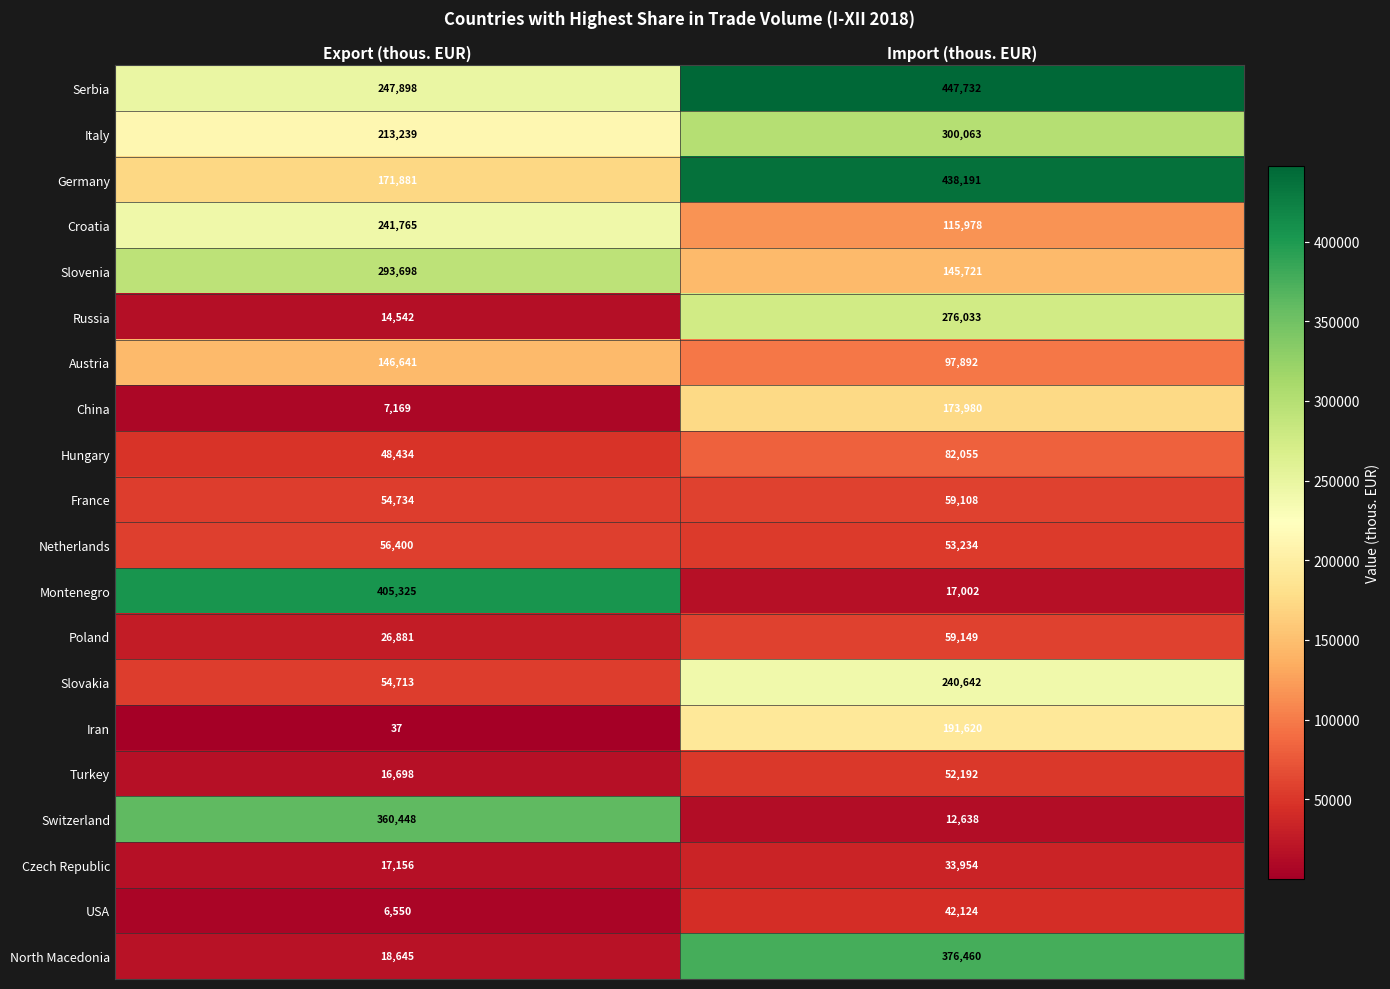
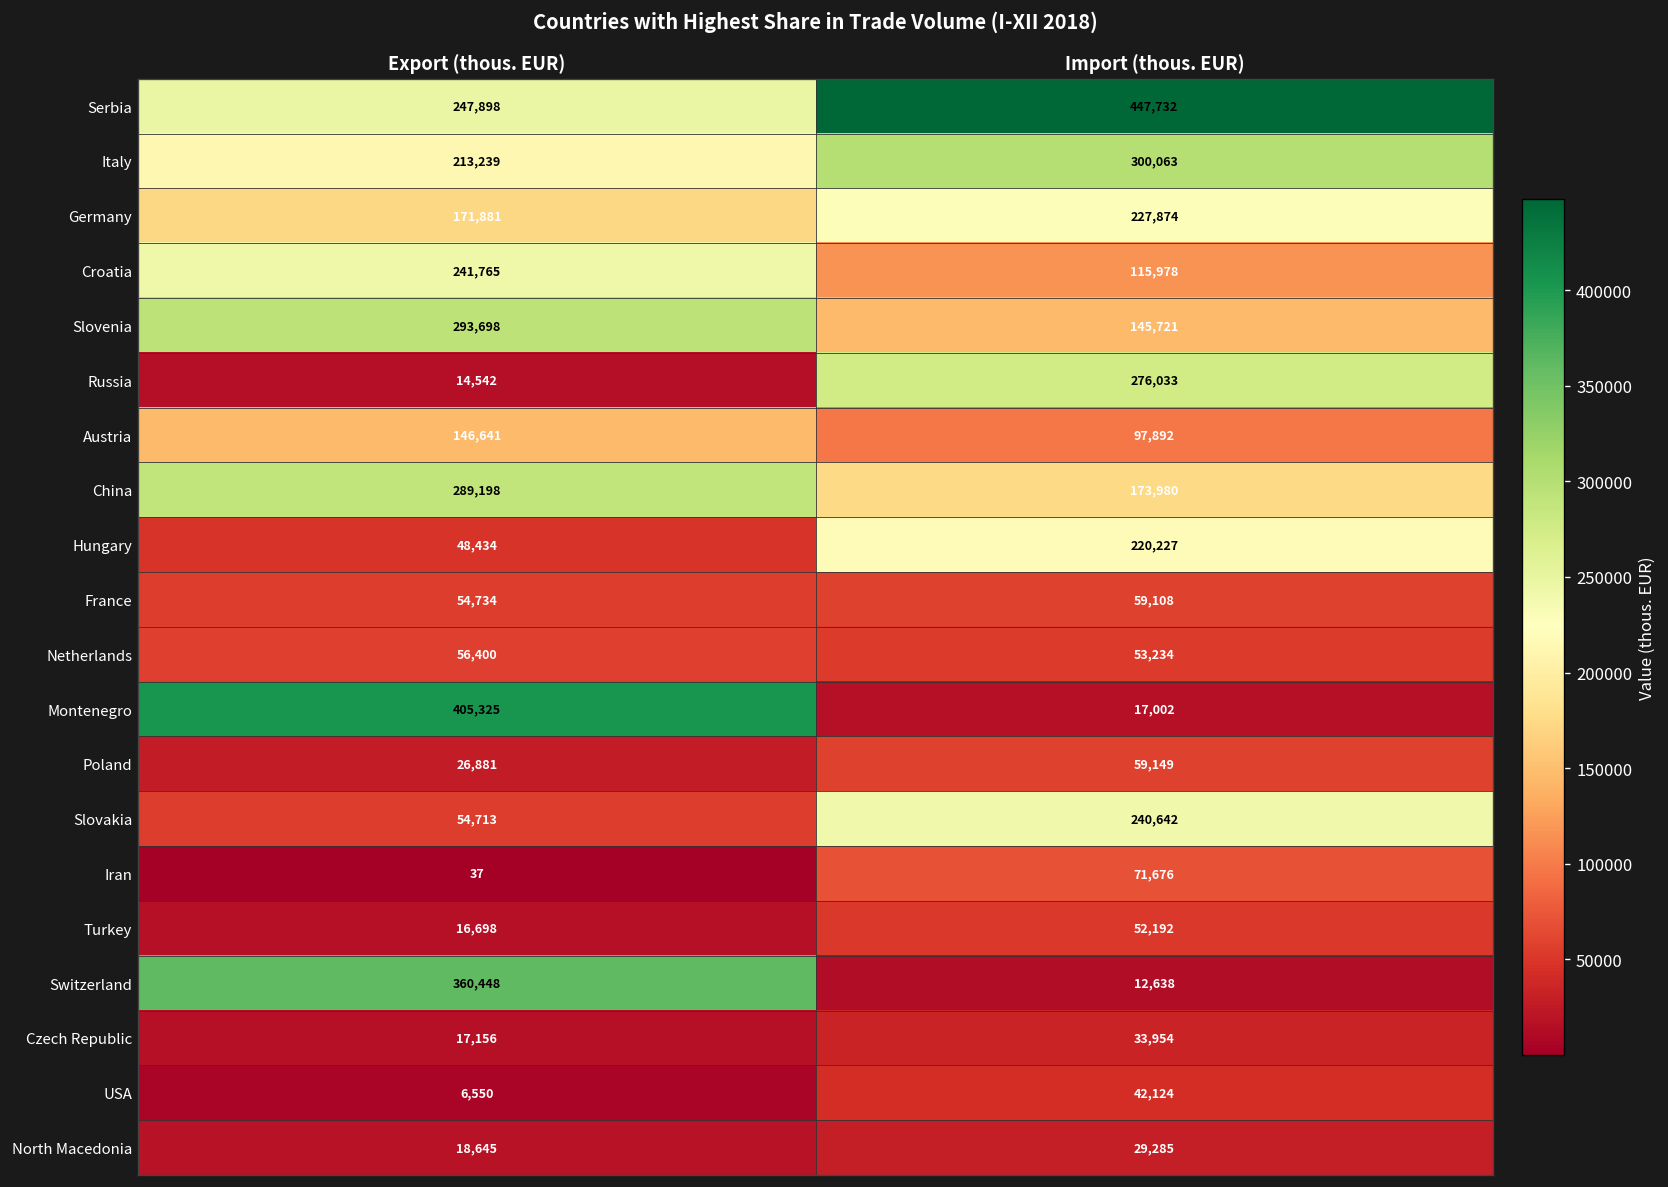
  {
    "Serbia": {
      "Export (thous. EUR)": "247,898",
      "Import (thous. EUR)": "447,732"
    },
    "Italy": {
      "Export (thous. EUR)": "213,239",
      "Import (thous. EUR)": "300,063"
    },
    "Germany": {
      "Export (thous. EUR)": "171,881",
-     "Import (thous. EUR)": "438,191"
+     "Import (thous. EUR)": "227,874"
    },
    "Croatia": {
      "Export (thous. EUR)": "241,765",
      "Import (thous. EUR)": "115,978"
    },
    "Slovenia": {
      "Export (thous. EUR)": "293,698",
      "Import (thous. EUR)": "145,721"
    },
    "Russia": {
      "Export (thous. EUR)": "14,542",
      "Import (thous. EUR)": "276,033"
    },
    "Austria": {
      "Export (thous. EUR)": "146,641",
      "Import (thous. EUR)": "97,892"
    },
    "China": {
-     "Export (thous. EUR)": "7,169",
+     "Export (thous. EUR)": "289,198",
      "Import (thous. EUR)": "173,980"
    },
    "Hungary": {
      "Export (thous. EUR)": "48,434",
-     "Import (thous. EUR)": "82,055"
+     "Import (thous. EUR)": "220,227"
    },
    "France": {
      "Export (thous. EUR)": "54,734",
      "Import (thous. EUR)": "59,108"
    },
    "Netherlands": {
      "Export (thous. EUR)": "56,400",
      "Import (thous. EUR)": "53,234"
    },
    "Montenegro": {
      "Export (thous. EUR)": "405,325",
      "Import (thous. EUR)": "17,002"
    },
    "Poland": {
      "Export (thous. EUR)": "26,881",
      "Import (thous. EUR)": "59,149"
    },
    "Slovakia": {
      "Export (thous. EUR)": "54,713",
      "Import (thous. EUR)": "240,642"
    },
    "Iran": {
      "Export (thous. EUR)": "37",
-     "Import (thous. EUR)": "191,620"
+     "Import (thous. EUR)": "71,676"
    },
    "Turkey": {
      "Export (thous. EUR)": "16,698",
      "Import (thous. EUR)": "52,192"
    },
    "Switzerland": {
      "Export (thous. EUR)": "360,448",
      "Import (thous. EUR)": "12,638"
    },
    "Czech Republic": {
      "Export (thous. EUR)": "17,156",
      "Import (thous. EUR)": "33,954"
    },
    "USA": {
      "Export (thous. EUR)": "6,550",
      "Import (thous. EUR)": "42,124"
    },
    "North Macedonia": {
      "Export (thous. EUR)": "18,645",
-     "Import (thous. EUR)": "376,460"
+     "Import (thous. EUR)": "29,285"
    }
  }
